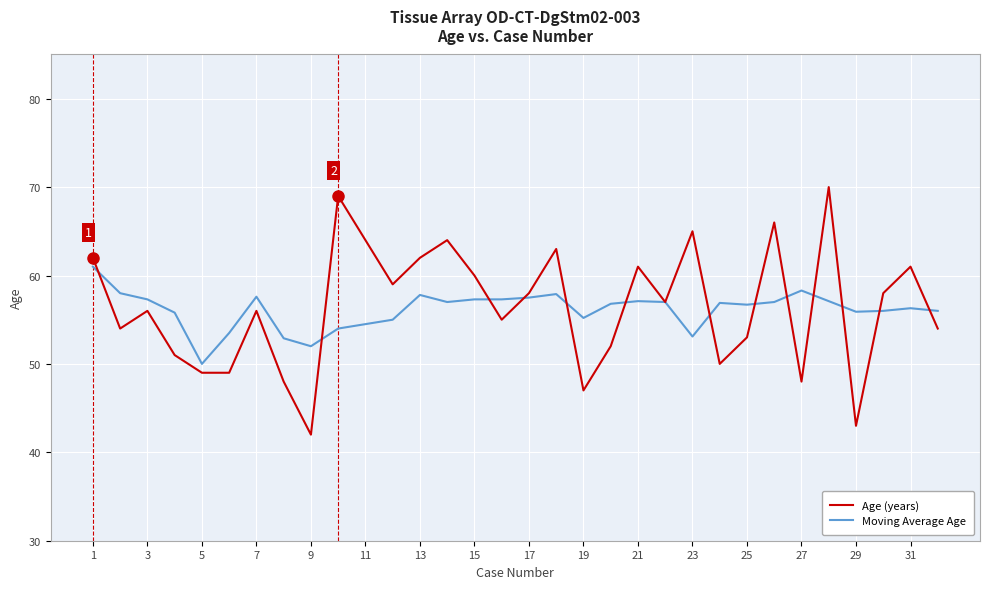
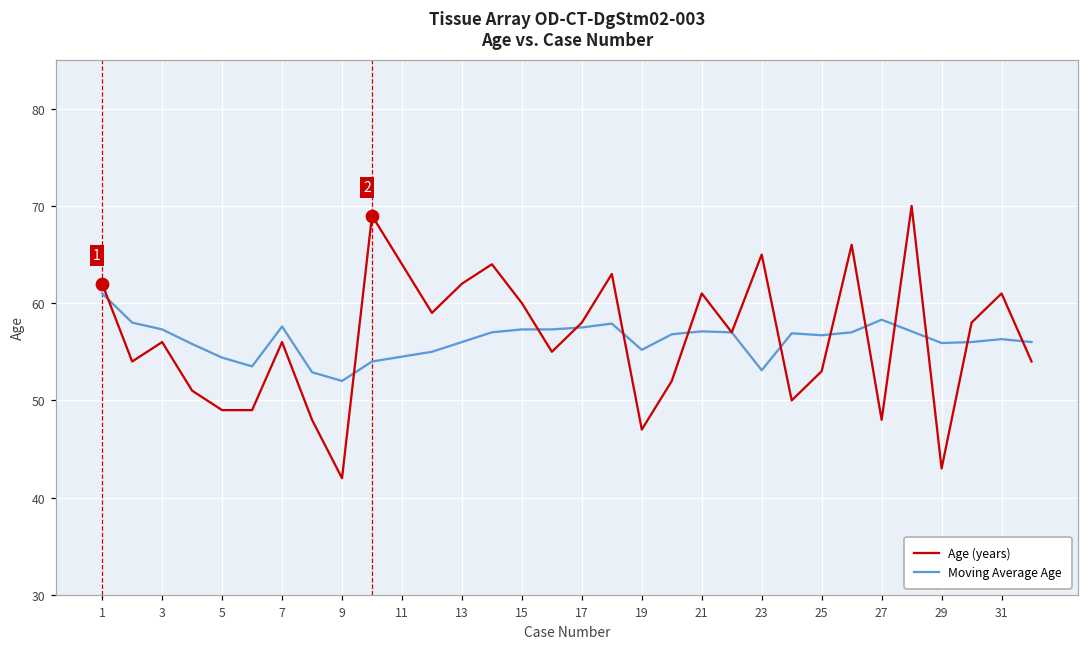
  {
    "Moving Average Age": {
      "1": 61,
      "3": 57,
-     "5": 50,
+     "5": 54,
      "7": 58,
      "9": 52,
      "11": 55,
-     "13": 58,
+     "13": 56,
      "15": 57,
      "17": 58,
      "19": 55,
      "21": 57,
      "23": 53,
      "25": 57,
      "27": 58,
      "29": 56,
      "31": 56
    }
  }
